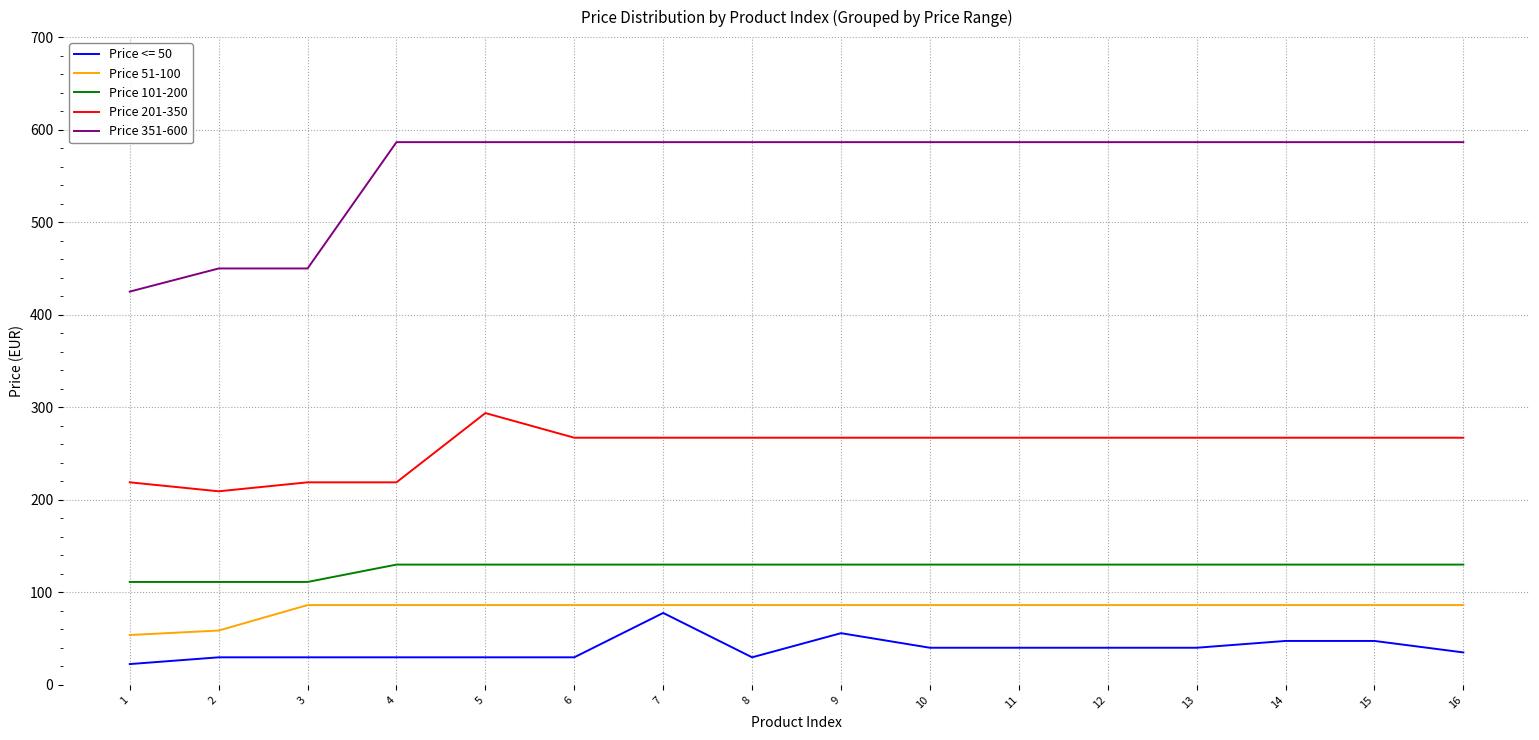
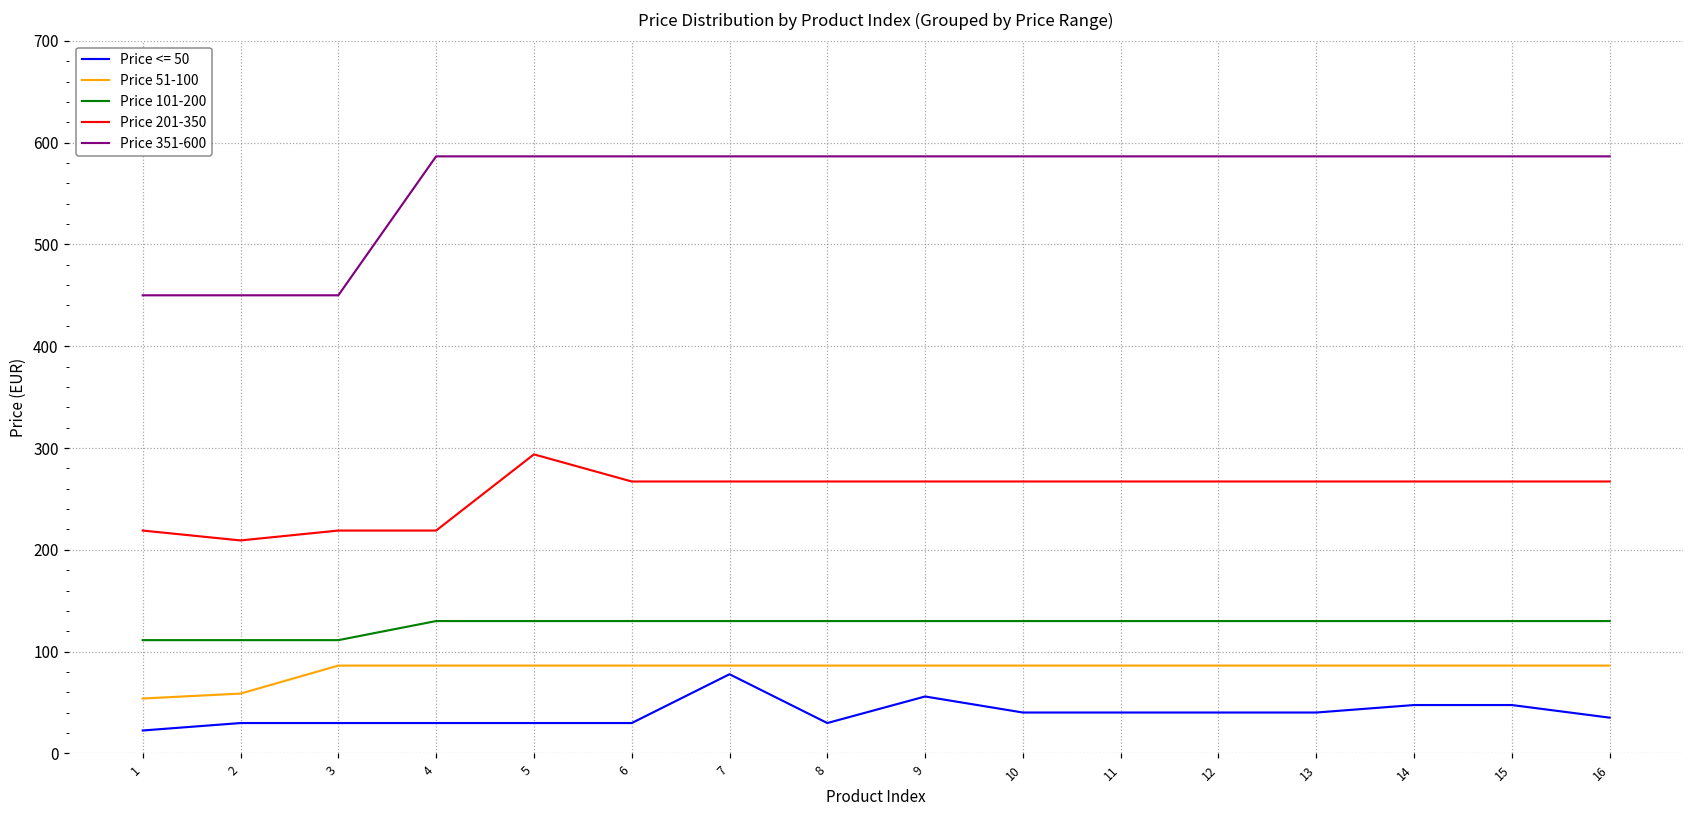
  {
    "Price <= 50": {
      "1": 20,
      "2": 30,
      "3": 30,
      "4": 30,
      "5": 30,
      "6": 30,
      "7": 80,
      "8": 30,
      "9": 60,
      "10": 40,
      "11": 40,
      "12": 40,
      "13": 40,
      "14": 50,
      "15": 50,
      "16": 40
    },
    "Price 51-100": {
      "1": 50,
      "2": 60,
      "3": 90,
      "4": 90,
      "5": 90,
      "6": 90,
      "7": 90,
      "8": 90,
      "9": 90,
      "10": 90,
      "11": 90,
      "12": 90,
      "13": 90,
      "14": 90,
      "15": 90,
      "16": 90
    },
    "Price 101-200": {
      "1": 110,
      "2": 110,
      "3": 110,
      "4": 130,
      "5": 130,
      "6": 130,
      "7": 130,
      "8": 130,
      "9": 130,
      "10": 130,
      "11": 130,
      "12": 130,
      "13": 130,
      "14": 130,
      "15": 130,
      "16": 130
    },
    "Price 201-350": {
      "1": 220,
      "2": 210,
      "3": 220,
      "4": 220,
      "5": 290,
      "6": 270,
      "7": 270,
      "8": 270,
      "9": 270,
      "10": 270,
      "11": 270,
      "12": 270,
      "13": 270,
      "14": 270,
      "15": 270,
      "16": 270
    },
    "Price 351-600": {
-     "1": 430,
+     "1": 450,
      "2": 450,
      "3": 450,
      "4": 590,
      "5": 590,
      "6": 590,
      "7": 590,
      "8": 590,
      "9": 590,
      "10": 590,
      "11": 590,
      "12": 590,
      "13": 590,
      "14": 590,
      "15": 590,
      "16": 590
    }
  }
